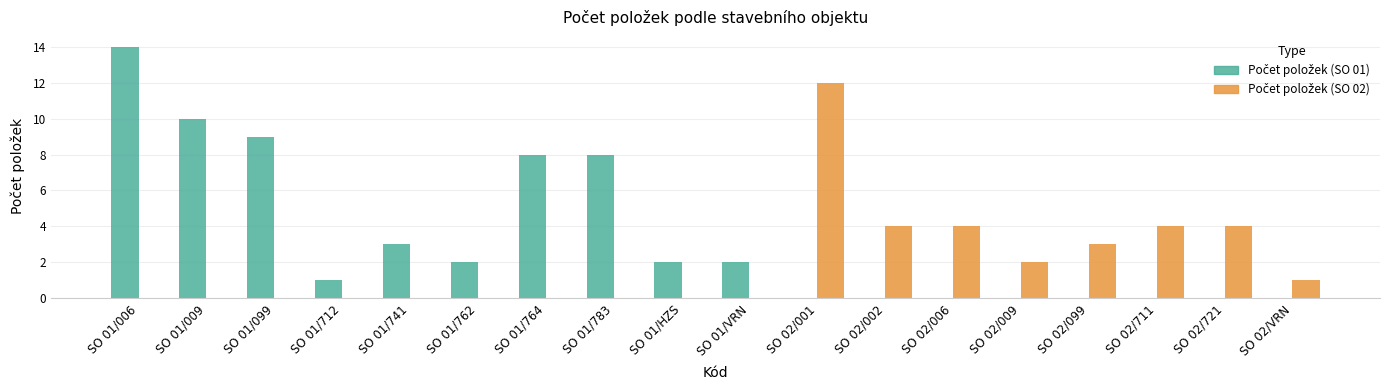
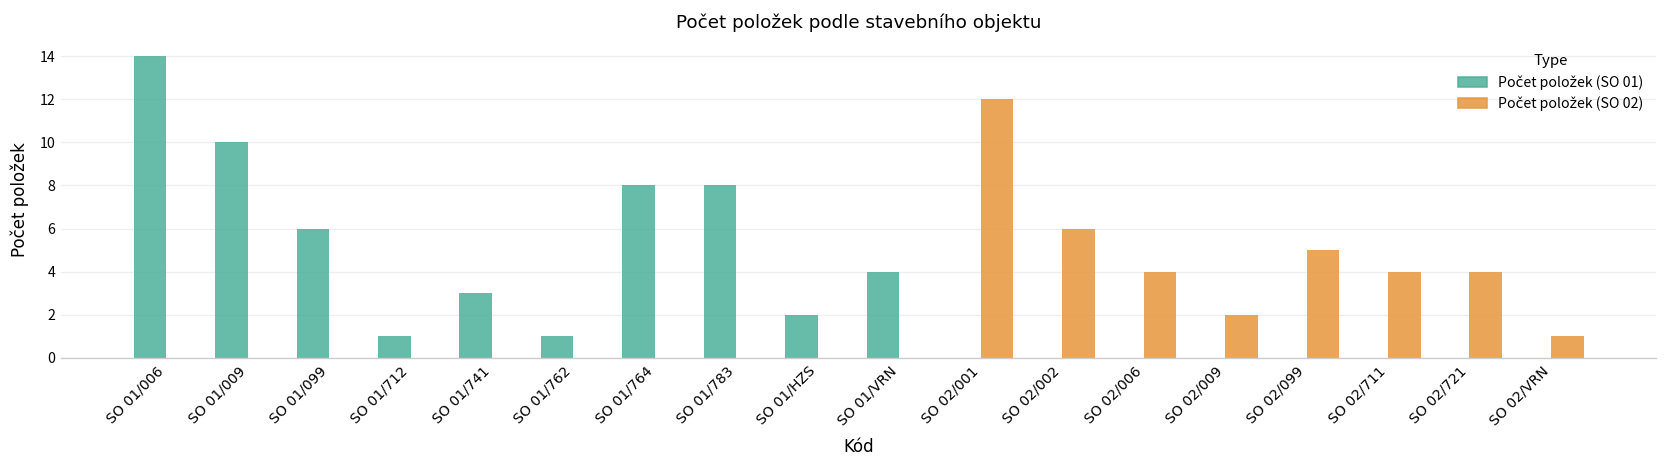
  {
    "Počet položek (SO 01)": {
      "SO 01/006": 14,
      "SO 01/009": 10,
-     "SO 01/099": 9,
+     "SO 01/099": 6,
      "SO 01/712": 1,
      "SO 01/741": 3,
-     "SO 01/762": 2,
+     "SO 01/762": 1,
      "SO 01/764": 8,
      "SO 01/783": 8,
      "SO 01/HZS": 2,
-     "SO 01/VRN": 2,
+     "SO 01/VRN": 4,
      "SO 02/001": 0,
      "SO 02/002": 0,
      "SO 02/006": 0,
      "SO 02/009": 0,
      "SO 02/099": 0,
      "SO 02/711": 0,
      "SO 02/721": 0,
      "SO 02/VRN": 0
    },
    "Počet položek (SO 02)": {
      "SO 01/006": 0,
      "SO 01/009": 0,
      "SO 01/099": 0,
      "SO 01/712": 0,
      "SO 01/741": 0,
      "SO 01/762": 0,
      "SO 01/764": 0,
      "SO 01/783": 0,
      "SO 01/HZS": 0,
      "SO 01/VRN": 0,
      "SO 02/001": 12,
-     "SO 02/002": 4,
+     "SO 02/002": 6,
      "SO 02/006": 4,
      "SO 02/009": 2,
-     "SO 02/099": 3,
+     "SO 02/099": 5,
      "SO 02/711": 4,
      "SO 02/721": 4,
      "SO 02/VRN": 1
    }
  }
